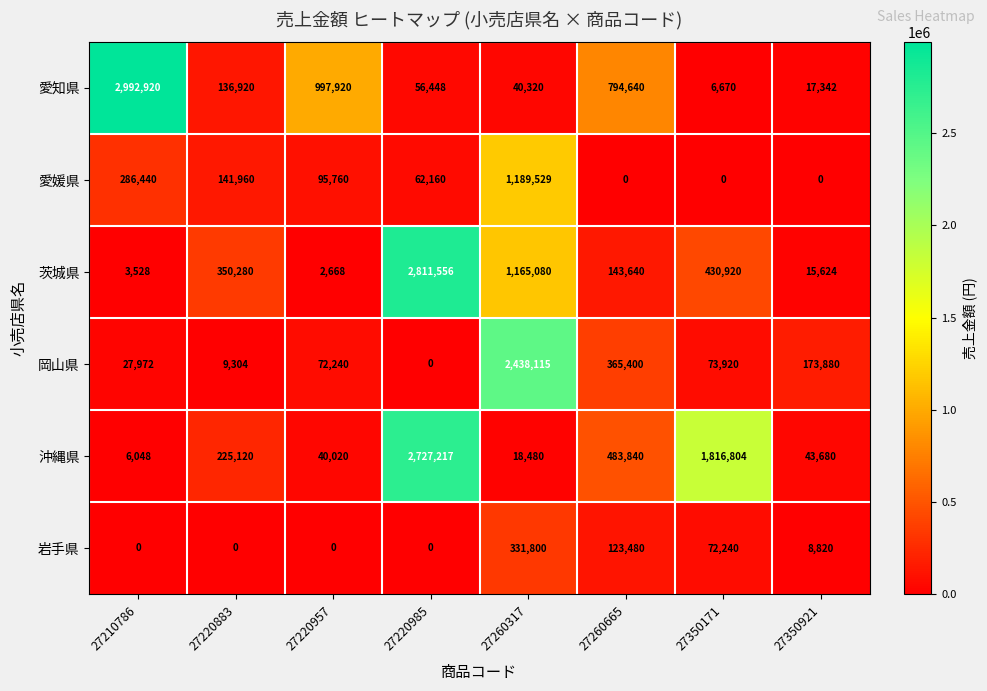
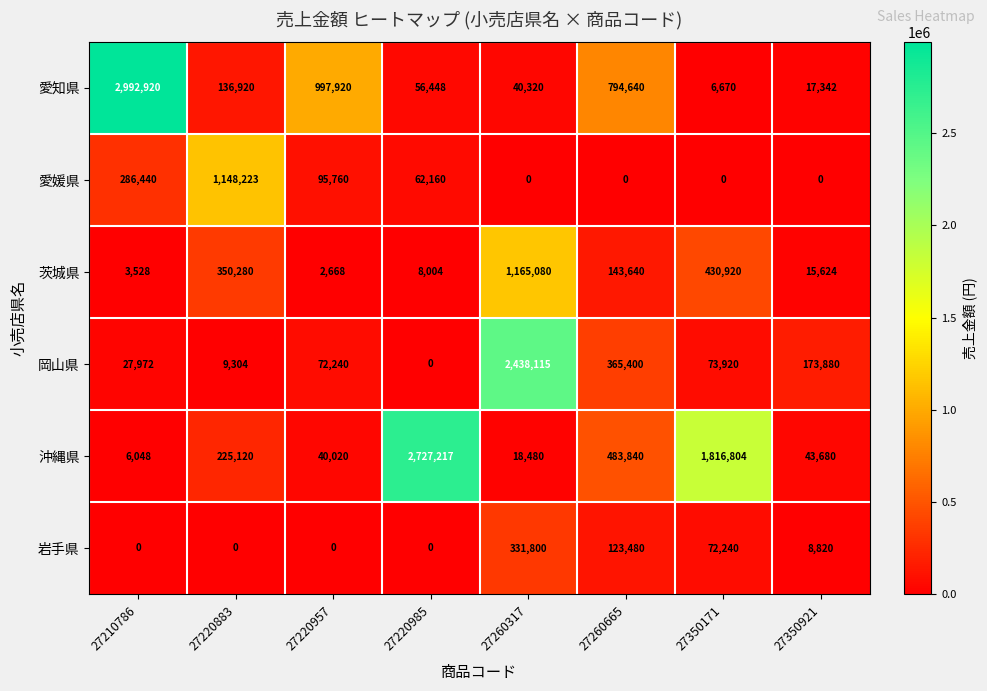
  {
    "愛知県": {
      "27210786": "2,992,920",
      "27220883": "136,920",
      "27220957": "997,920",
      "27220985": "56,448",
      "27260317": "40,320",
      "27260665": "794,640",
      "27350171": "6,670",
      "27350921": "17,342"
    },
    "愛媛県": {
      "27210786": "286,440",
-     "27220883": "141,960",
+     "27220883": "1,148,223",
      "27220957": "95,760",
      "27220985": "62,160",
-     "27260317": "1,189,529",
+     "27260317": "0",
      "27260665": "0",
      "27350171": "0",
      "27350921": "0"
    },
    "茨城県": {
      "27210786": "3,528",
      "27220883": "350,280",
      "27220957": "2,668",
-     "27220985": "2,811,556",
+     "27220985": "8,004",
      "27260317": "1,165,080",
      "27260665": "143,640",
      "27350171": "430,920",
      "27350921": "15,624"
    },
    "岡山県": {
      "27210786": "27,972",
      "27220883": "9,304",
      "27220957": "72,240",
      "27220985": "0",
      "27260317": "2,438,115",
      "27260665": "365,400",
      "27350171": "73,920",
      "27350921": "173,880"
    },
    "沖縄県": {
      "27210786": "6,048",
      "27220883": "225,120",
      "27220957": "40,020",
      "27220985": "2,727,217",
      "27260317": "18,480",
      "27260665": "483,840",
      "27350171": "1,816,804",
      "27350921": "43,680"
    },
    "岩手県": {
      "27210786": "0",
      "27220883": "0",
      "27220957": "0",
      "27220985": "0",
      "27260317": "331,800",
      "27260665": "123,480",
      "27350171": "72,240",
      "27350921": "8,820"
    }
  }
